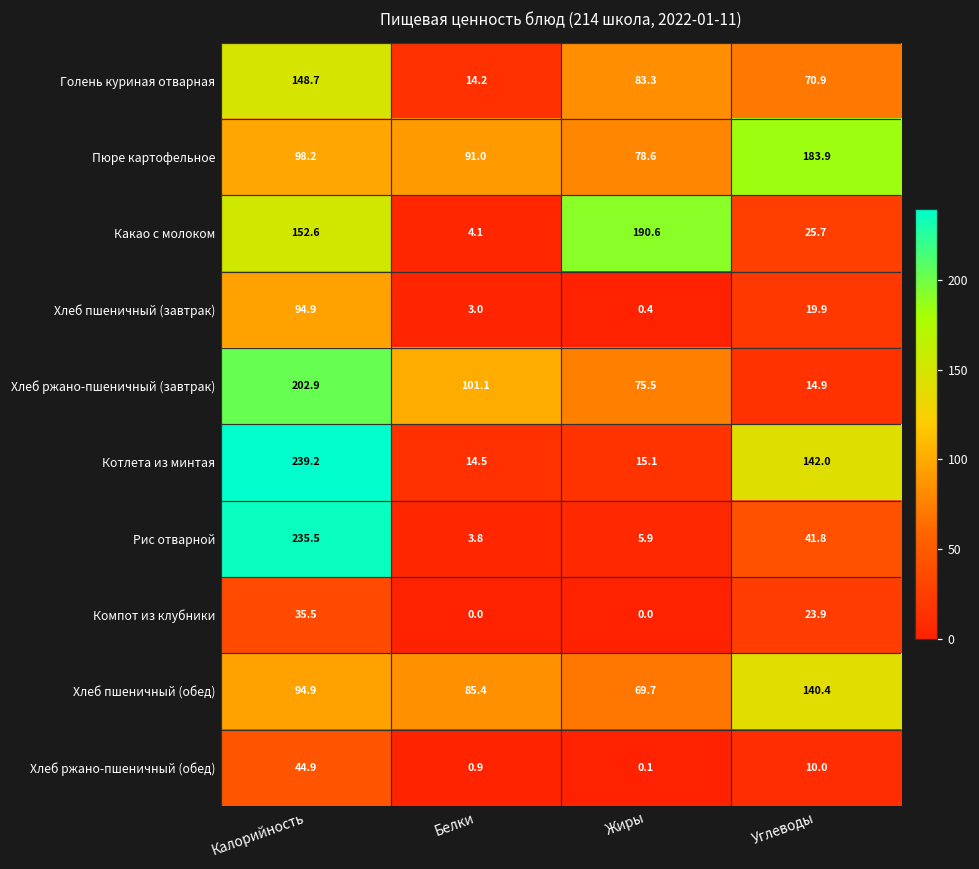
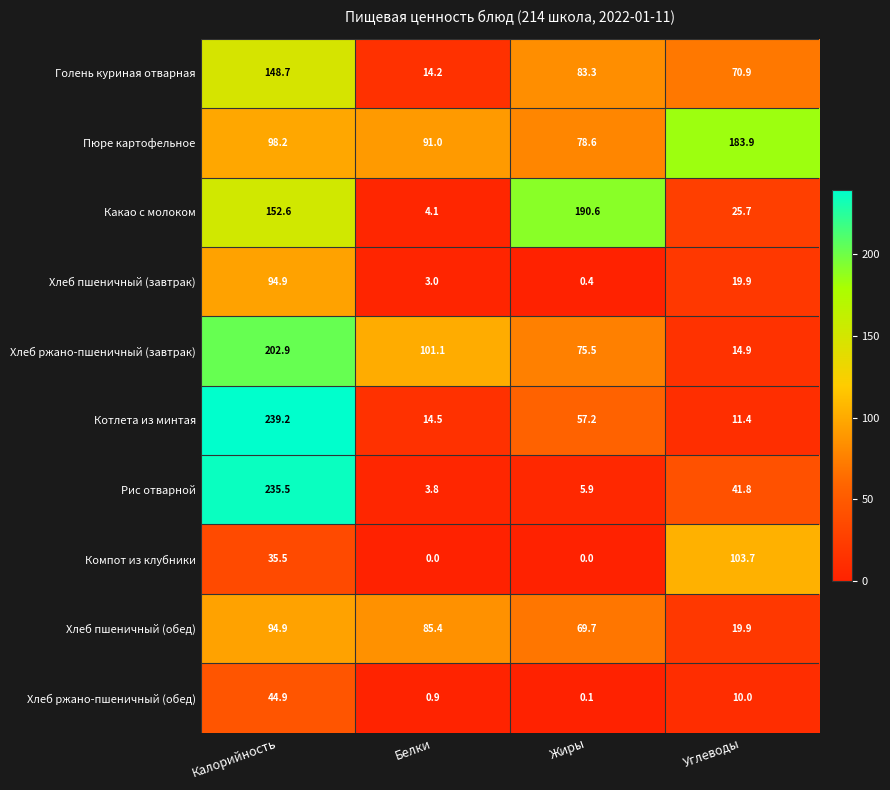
  {
    "Голень куриная отварная": {
      "Калорийность": 148.7,
      "Белки": 14.2,
      "Жиры": 83.3,
      "Углеводы": 70.9
    },
    "Пюре картофельное": {
      "Калорийность": 98.2,
      "Белки": 91.0,
      "Жиры": 78.6,
      "Углеводы": 183.9
    },
    "Какао с молоком": {
      "Калорийность": 152.6,
      "Белки": 4.1,
      "Жиры": 190.6,
      "Углеводы": 25.7
    },
    "Хлеб пшеничный (завтрак)": {
      "Калорийность": 94.9,
      "Белки": 3.0,
      "Жиры": 0.4,
      "Углеводы": 19.9
    },
    "Хлеб ржано-пшеничный (завтрак)": {
      "Калорийность": 202.9,
      "Белки": 101.1,
      "Жиры": 75.5,
      "Углеводы": 14.9
    },
    "Котлета из минтая": {
      "Калорийность": 239.2,
      "Белки": 14.5,
-     "Жиры": 15.1,
-     "Углеводы": 142.0
+     "Жиры": 57.2,
+     "Углеводы": 11.4
    },
    "Рис отварной": {
      "Калорийность": 235.5,
      "Белки": 3.8,
      "Жиры": 5.9,
      "Углеводы": 41.8
    },
    "Компот из клубники": {
      "Калорийность": 35.5,
      "Белки": 0.0,
      "Жиры": 0.0,
-     "Углеводы": 23.9
+     "Углеводы": 103.7
    },
    "Хлеб пшеничный (обед)": {
      "Калорийность": 94.9,
      "Белки": 85.4,
      "Жиры": 69.7,
-     "Углеводы": 140.4
+     "Углеводы": 19.9
    },
    "Хлеб ржано-пшеничный (обед)": {
      "Калорийность": 44.9,
      "Белки": 0.9,
      "Жиры": 0.1,
      "Углеводы": 10.0
    }
  }
